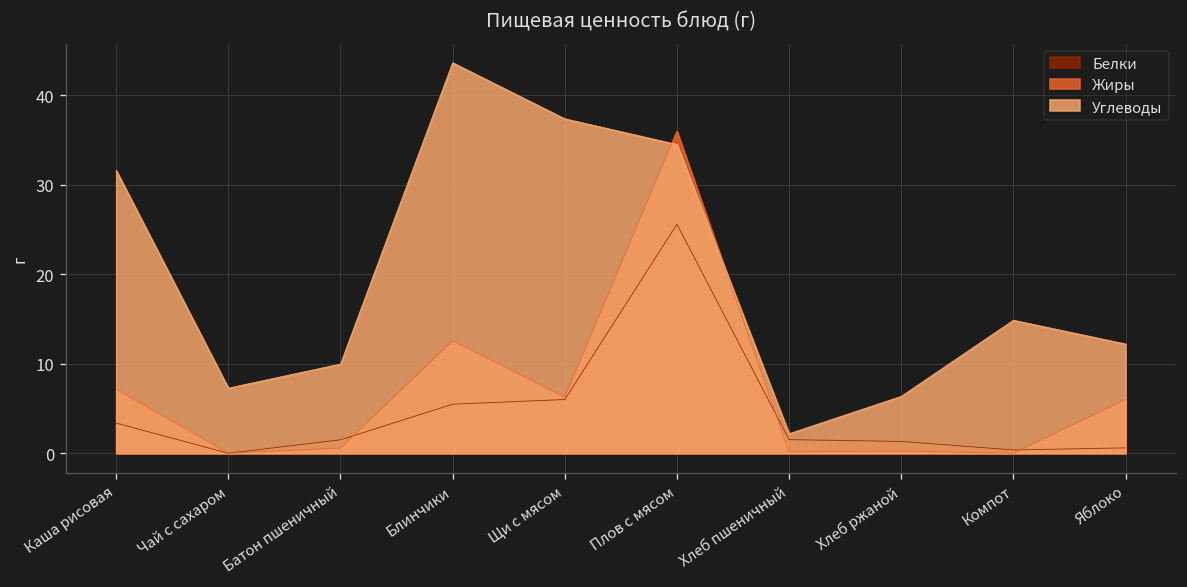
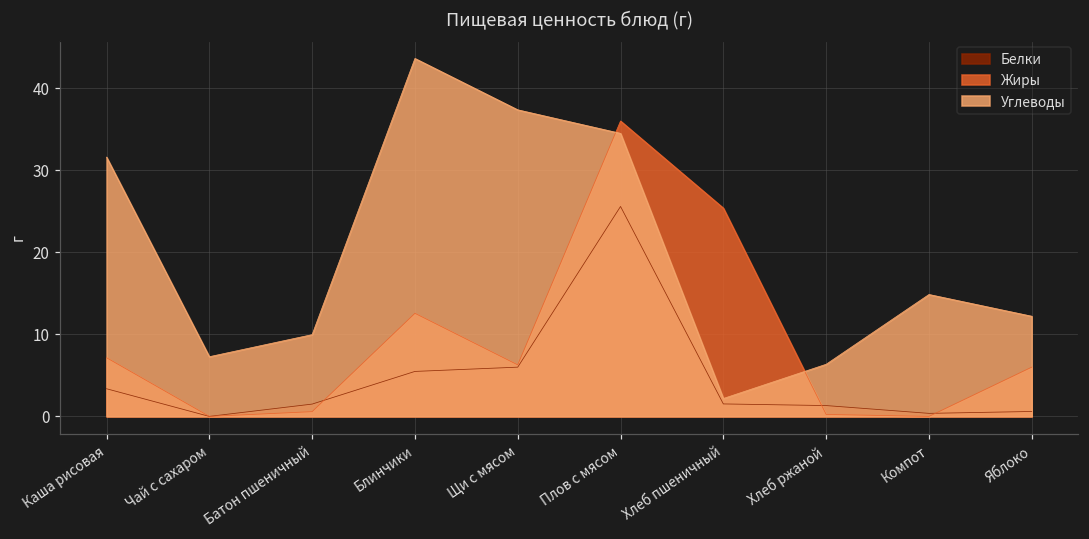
  {
    "Белки": {
      "Каша рисовая": 3,
      "Батон пшеничный": 2,
      "Блинчики": 5,
      "Плов с мясом": 26,
      "Хлеб пшеничный": 2,
      "Хлеб ржаной": 1,
      "Компот": 0,
      "Яблоко": 1
    },
    "Жиры": {
      "Каша рисовая": 7,
      "Батон пшеничный": 1,
      "Блинчики": 13,
      "Плов с мясом": 36,
-     "Хлеб пшеничный": 0,
+     "Хлеб пшеничный": 25,
      "Хлеб ржаной": 0,
      "Компот": 0,
      "Яблоко": 6
    },
    "Углеводы": {
      "Каша рисовая": 32,
      "Чай с сахаром": 7,
      "Батон пшеничный": 10,
      "Блинчики": 44,
      "Щи с мясом": 37,
      "Плов с мясом": 34,
      "Хлеб пшеничный": 2,
      "Хлеб ржаной": 6,
      "Компот": 15,
      "Яблоко": 12
    }
  }
